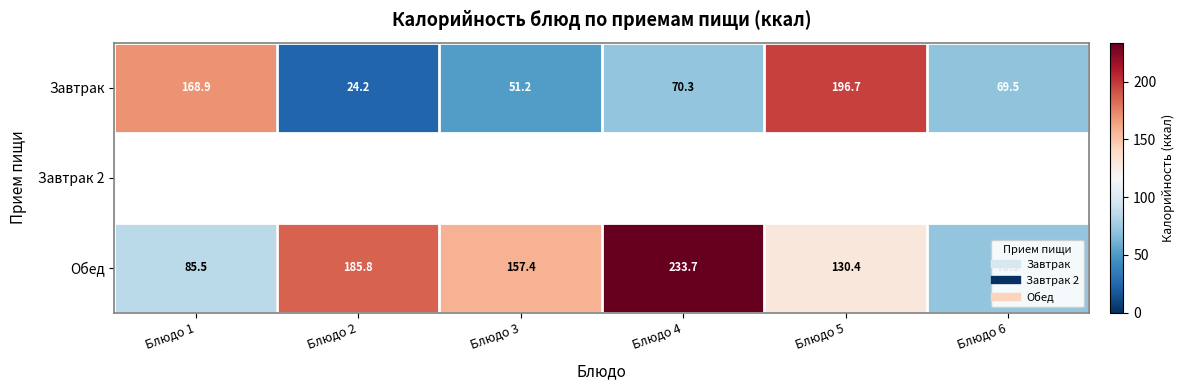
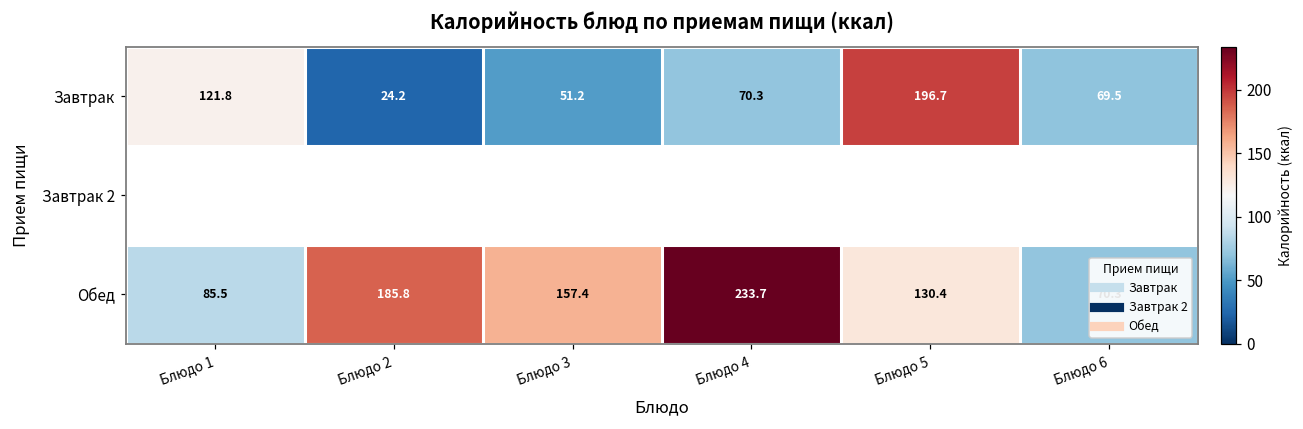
  {
    "Завтрак": {
-     "Блюдо 1": 168.9,
+     "Блюдо 1": 121.8,
      "Блюдо 2": 24.2,
      "Блюдо 3": 51.2,
      "Блюдо 4": 70.3,
      "Блюдо 5": 196.7,
      "Блюдо 6": 69.5
    },
    "Обед": {
      "Блюдо 1": 85.5,
      "Блюдо 2": 185.8,
      "Блюдо 3": 157.4,
      "Блюдо 4": 233.7,
      "Блюдо 5": 130.4
    }
  }
